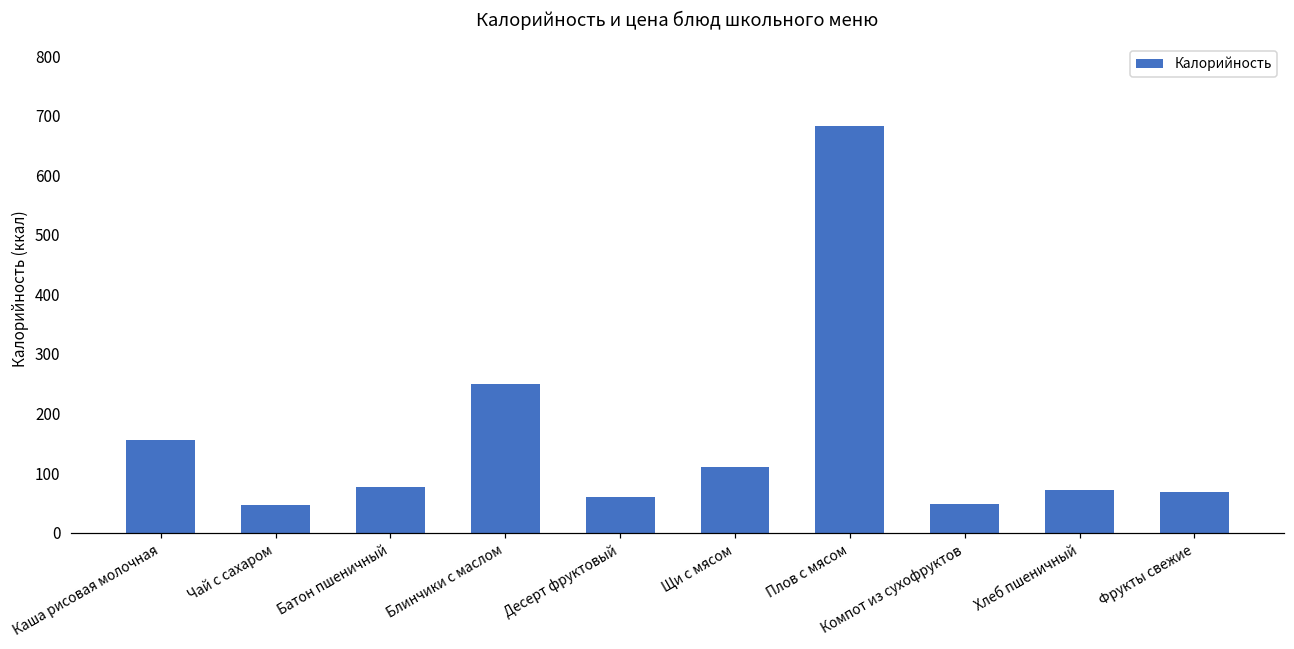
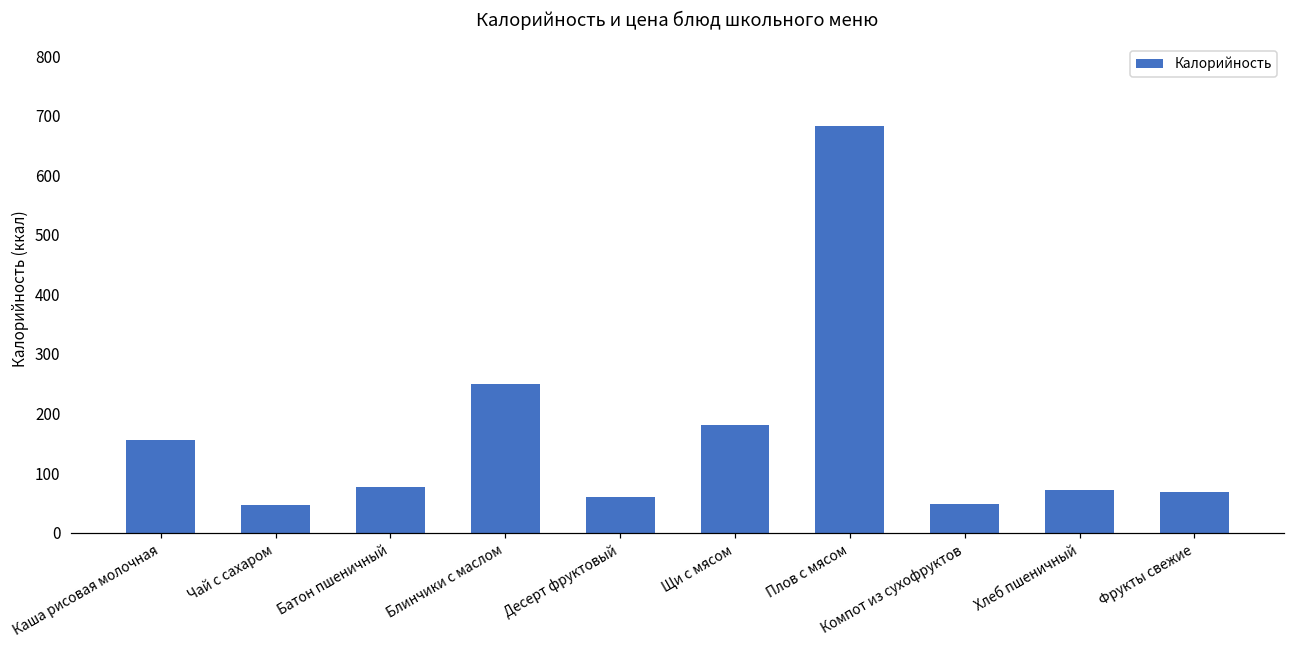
  {
    "Каша рисовая молочная": 160,
    "Чай с сахаром": 50,
    "Батон пшеничный": 80,
    "Блинчики с маслом": 250,
    "Десерт фруктовый": 60,
-   "Щи с мясом": 110,
+   "Щи с мясом": 180,
    "Плов с мясом": 680,
    "Компот из сухофруктов": 50,
    "Хлеб пшеничный": 70,
    "Фрукты свежие": 70
  }
